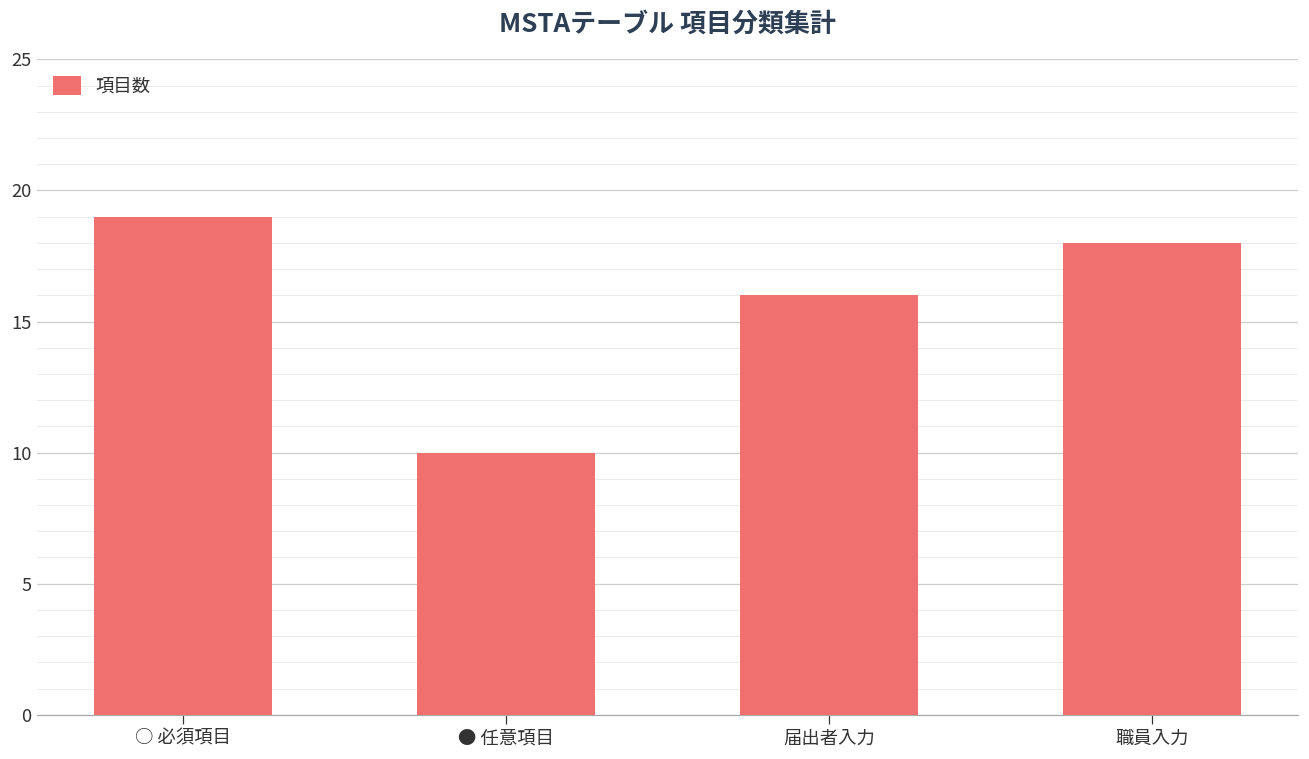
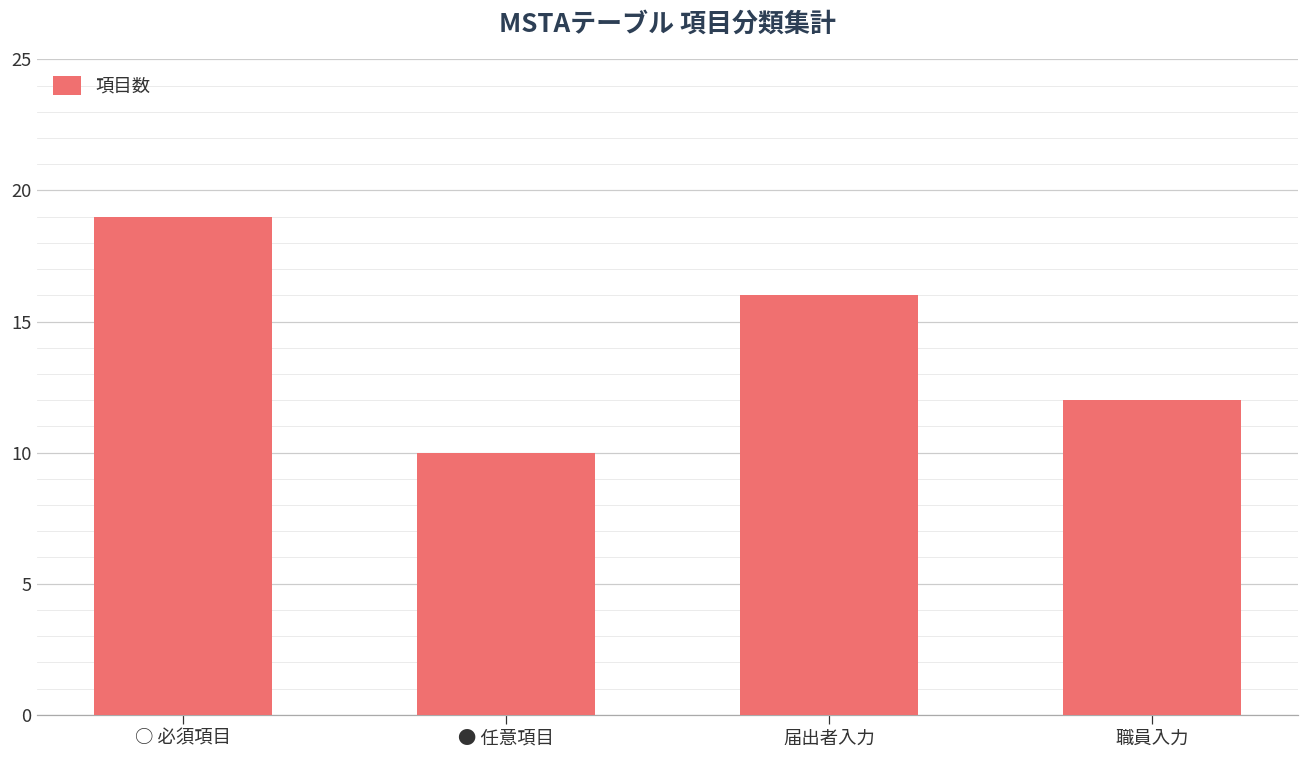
  {
    "○ 必須項目": 19,
    "● 任意項目": 10,
    "届出者入力": 16,
-   "職員入力": 18
+   "職員入力": 12
  }
